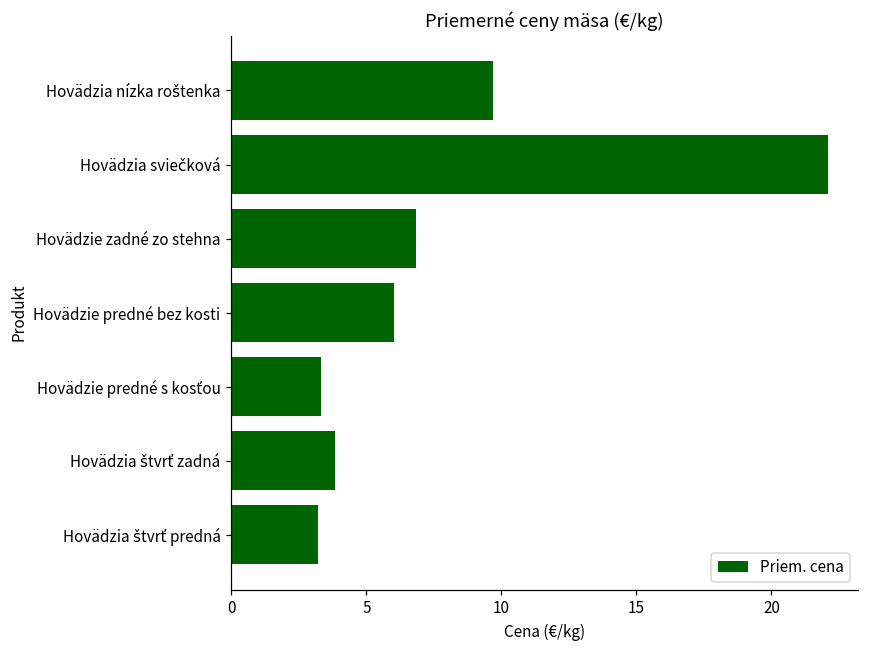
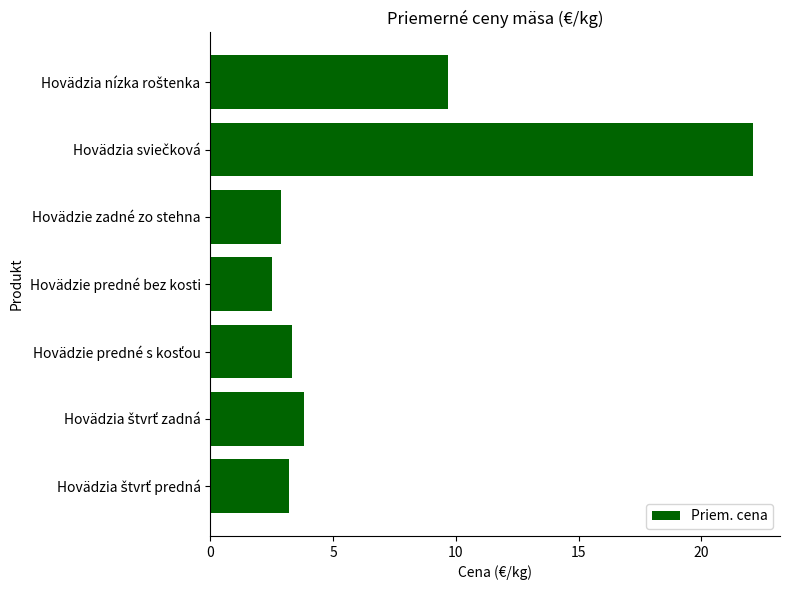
  {
    "Hovädzia nízka roštenka": 9.7,
    "Hovädzia sviečková": 22.1,
-   "Hovädzie zadné zo stehna": 6.8,
-   "Hovädzie predné bez kosti": 6.0,
+   "Hovädzie zadné zo stehna": 2.9,
+   "Hovädzie predné bez kosti": 2.5,
    "Hovädzie predné s kosťou": 3.3,
    "Hovädzia štvrť zadná": 3.8,
    "Hovädzia štvrť predná": 3.2
  }
